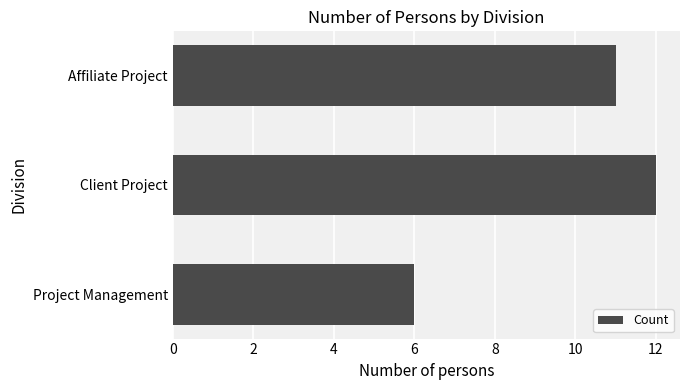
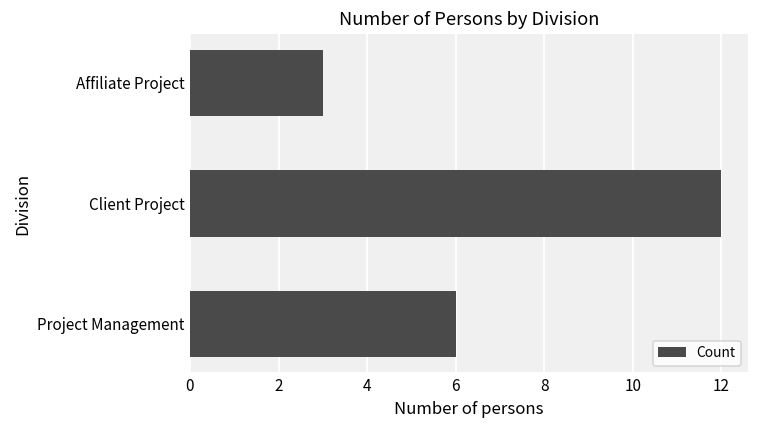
  {
-   "Affiliate Project": 11,
+   "Affiliate Project": 3,
    "Client Project": 12,
    "Project Management": 6
  }
